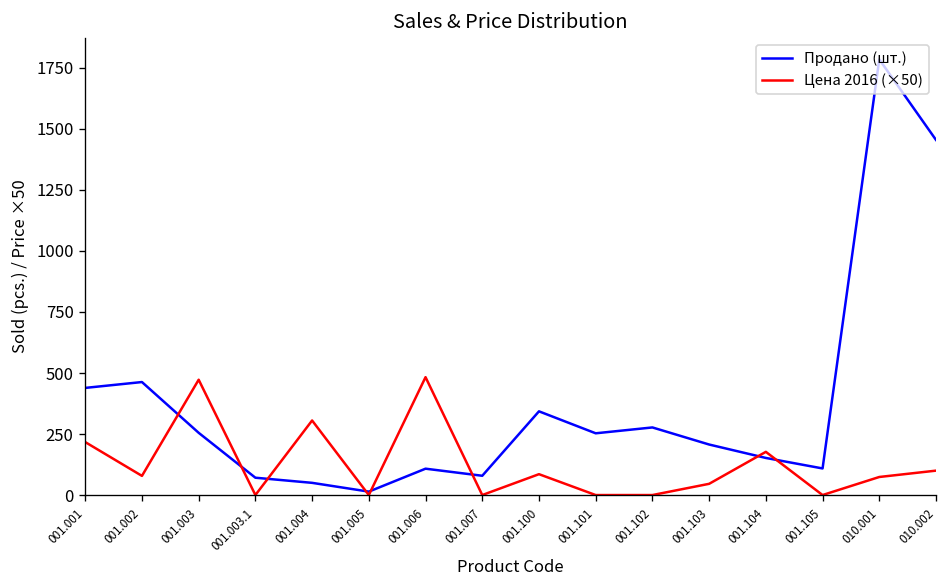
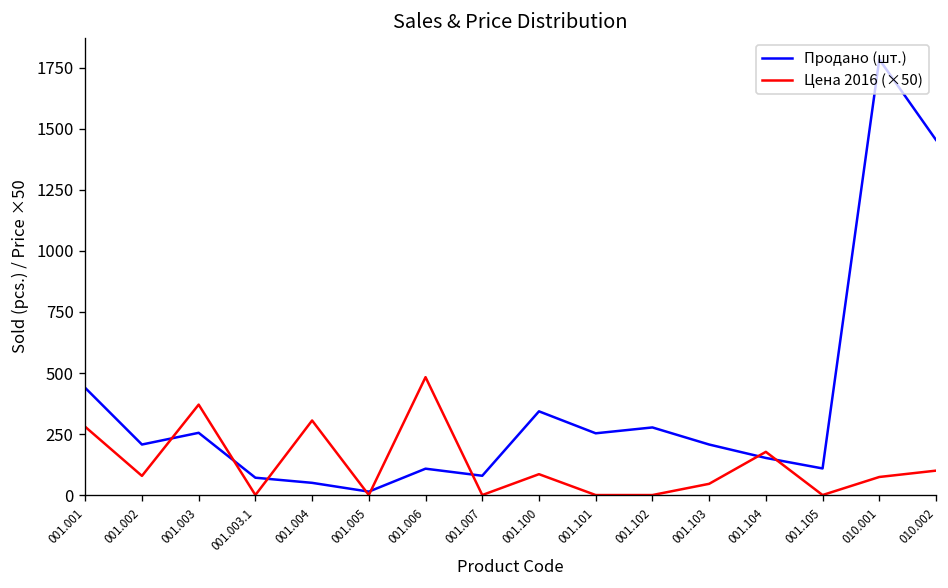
  {
    "Продано (шт.)": {
      "001.001": 440,
-     "001.002": 460,
+     "001.002": 210,
      "001.003": 260,
      "001.003.1": 70,
      "001.004": 50,
      "001.005": 10,
      "001.006": 110,
      "001.007": 80,
      "001.100": 340,
      "001.101": 250,
      "001.102": 280,
      "001.103": 210,
      "001.104": 150,
      "001.105": 110,
      "010.002": 1460
    },
    "Цена 2016 (×50)": {
-     "001.001": 220,
+     "001.001": 280,
      "001.002": 80,
-     "001.003": 470,
+     "001.003": 370,
      "001.003.1": 0,
      "001.004": 310,
      "001.005": 0,
      "001.006": 480,
      "001.007": 0,
      "001.100": 90,
      "001.101": 0,
      "001.102": 0,
      "001.103": 50,
      "001.104": 180,
      "001.105": 0,
      "010.001": 70,
      "010.002": 100
    }
  }
